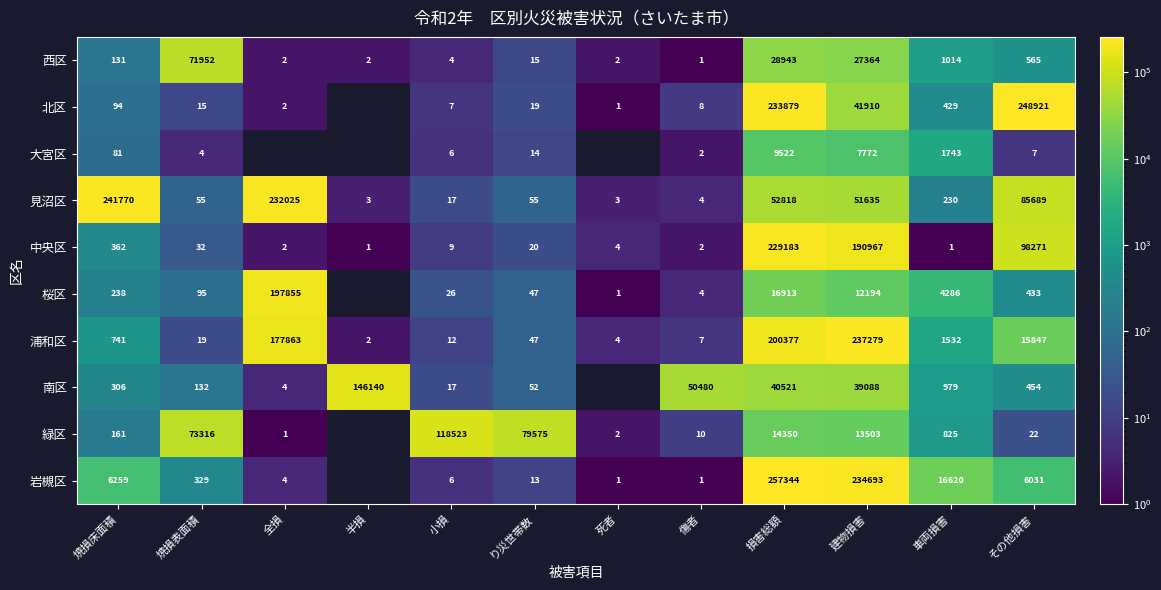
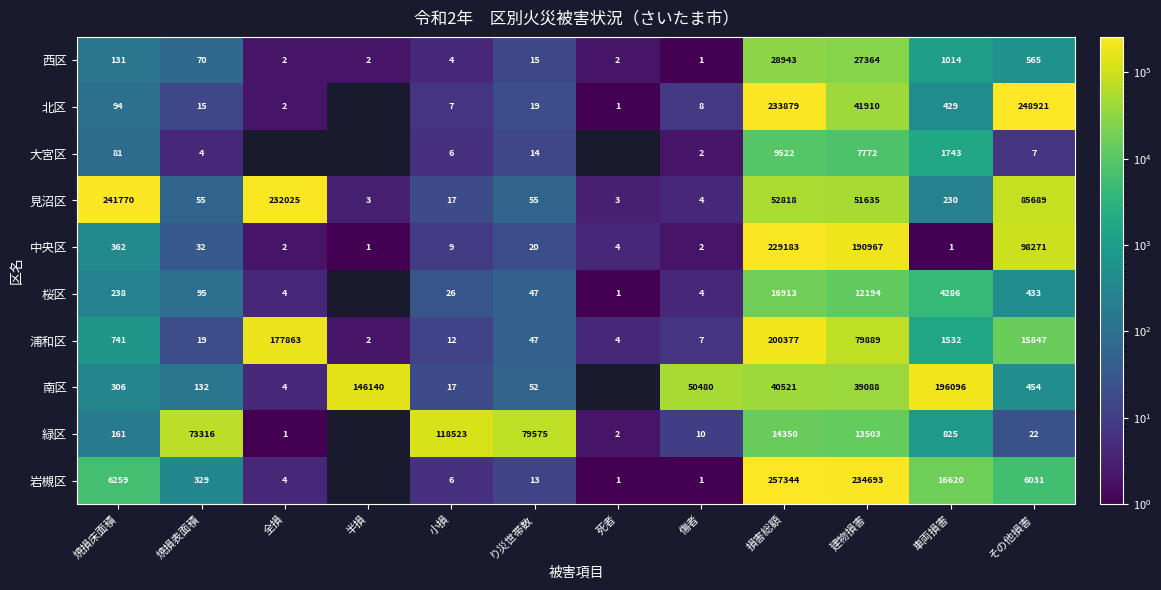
  {
    "西区": {
      "焼損床面積": 131,
-     "焼損表面積": 71952,
+     "焼損表面積": 70,
      "全損": 2,
      "半損": 2,
      "小損": 4,
      "り災世帯数": 15,
      "死者": 2,
      "傷者": 1,
      "損害総額": 28943,
      "建物損害": 27364,
      "車両損害": 1014,
      "その他損害": 565
    },
    "北区": {
      "焼損床面積": 94,
      "焼損表面積": 15,
      "全損": 2,
      "小損": 7,
      "り災世帯数": 19,
      "死者": 1,
      "傷者": 8,
      "損害総額": 233879,
      "建物損害": 41910,
      "車両損害": 429,
      "その他損害": 248921
    },
    "大宮区": {
      "焼損床面積": 81,
      "焼損表面積": 4,
      "小損": 6,
      "り災世帯数": 14,
      "傷者": 2,
      "損害総額": 9522,
      "建物損害": 7772,
      "車両損害": 1743,
      "その他損害": 7
    },
    "見沼区": {
      "焼損床面積": 241770,
      "焼損表面積": 55,
      "全損": 232025,
      "半損": 3,
      "小損": 17,
      "り災世帯数": 55,
      "死者": 3,
      "傷者": 4,
      "損害総額": 52818,
      "建物損害": 51635,
      "車両損害": 230,
      "その他損害": 85689
    },
    "中央区": {
      "焼損床面積": 362,
      "焼損表面積": 32,
      "全損": 2,
      "半損": 1,
      "小損": 9,
      "り災世帯数": 20,
      "死者": 4,
      "傷者": 2,
      "損害総額": 229183,
      "建物損害": 190967,
      "車両損害": 1,
      "その他損害": 98271
    },
    "桜区": {
      "焼損床面積": 238,
      "焼損表面積": 95,
-     "全損": 197855,
+     "全損": 4,
      "小損": 26,
      "り災世帯数": 47,
      "死者": 1,
      "傷者": 4,
      "損害総額": 16913,
      "建物損害": 12194,
      "車両損害": 4286,
      "その他損害": 433
    },
    "浦和区": {
      "焼損床面積": 741,
      "焼損表面積": 19,
      "全損": 177863,
      "半損": 2,
      "小損": 12,
      "り災世帯数": 47,
      "死者": 4,
      "傷者": 7,
      "損害総額": 200377,
-     "建物損害": 237279,
+     "建物損害": 79889,
      "車両損害": 1532,
      "その他損害": 15847
    },
    "南区": {
      "焼損床面積": 306,
      "焼損表面積": 132,
      "全損": 4,
      "半損": 146140,
      "小損": 17,
      "り災世帯数": 52,
      "傷者": 50480,
      "損害総額": 40521,
      "建物損害": 39088,
-     "車両損害": 979,
+     "車両損害": 196096,
      "その他損害": 454
    },
    "緑区": {
      "焼損床面積": 161,
      "焼損表面積": 73316,
      "全損": 1,
      "小損": 118523,
      "り災世帯数": 79575,
      "死者": 2,
      "傷者": 10,
      "損害総額": 14350,
      "建物損害": 13503,
      "車両損害": 825,
      "その他損害": 22
    },
    "岩槻区": {
      "焼損床面積": 6259,
      "焼損表面積": 329,
      "全損": 4,
      "小損": 6,
      "り災世帯数": 13,
      "死者": 1,
      "傷者": 1,
      "損害総額": 257344,
      "建物損害": 234693,
      "車両損害": 16620,
      "その他損害": 6031
    }
  }
